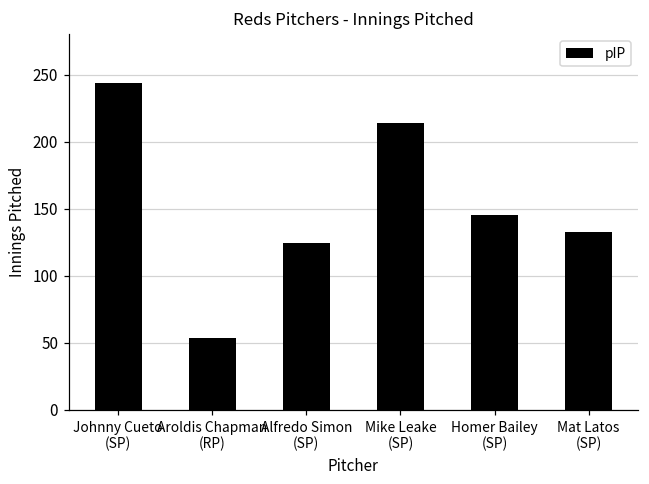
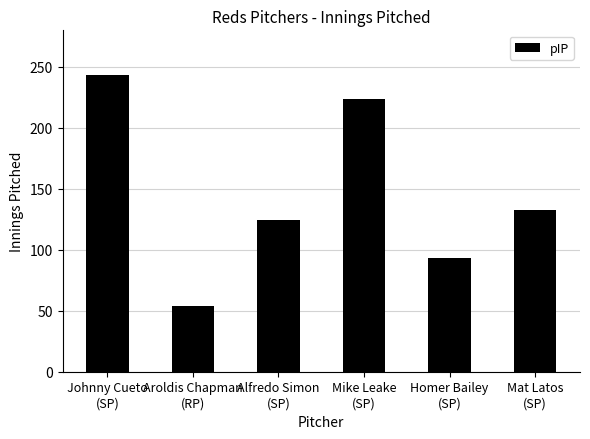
  {
    "Johnny Cueto (SP)": 244,
    "Aroldis Chapman (RP)": 54,
    "Alfredo Simon (SP)": 124,
-   "Mike Leake (SP)": 214,
-   "Homer Bailey (SP)": 146,
+   "Mike Leake (SP)": 224,
+   "Homer Bailey (SP)": 93,
    "Mat Latos (SP)": 132
  }
